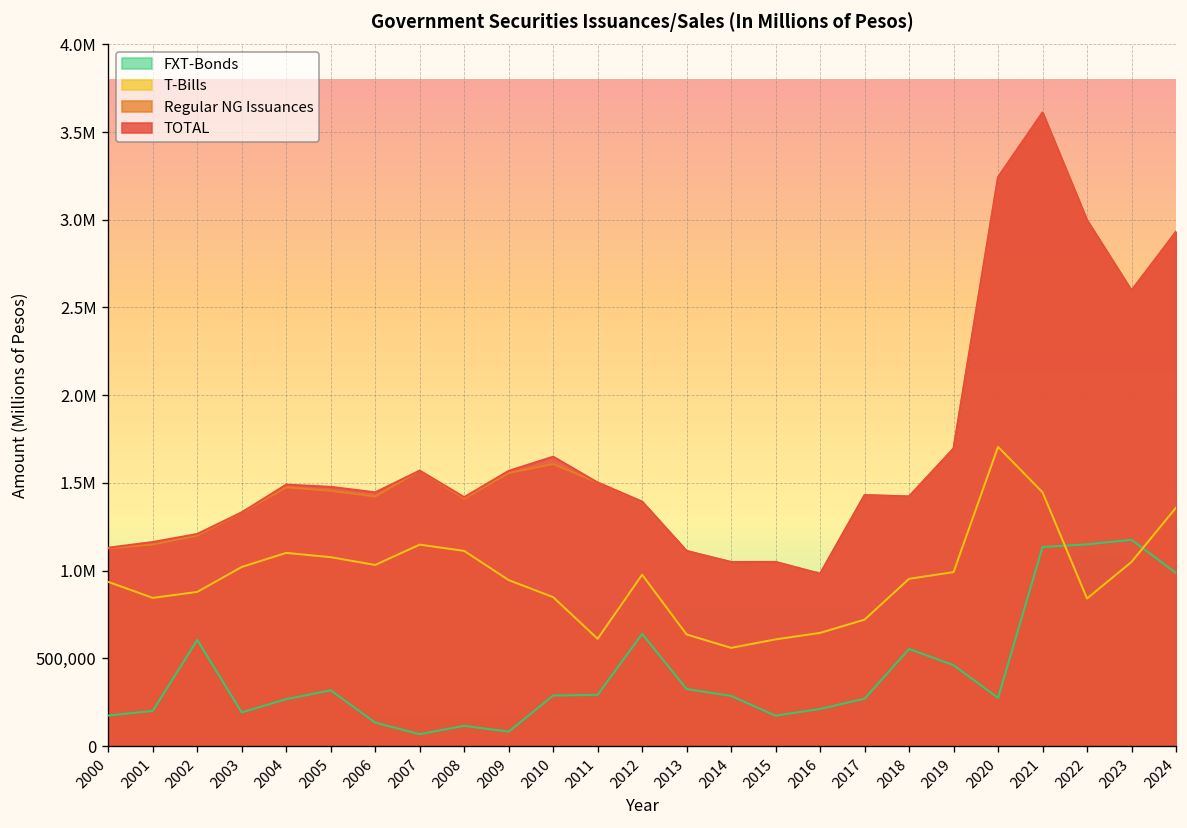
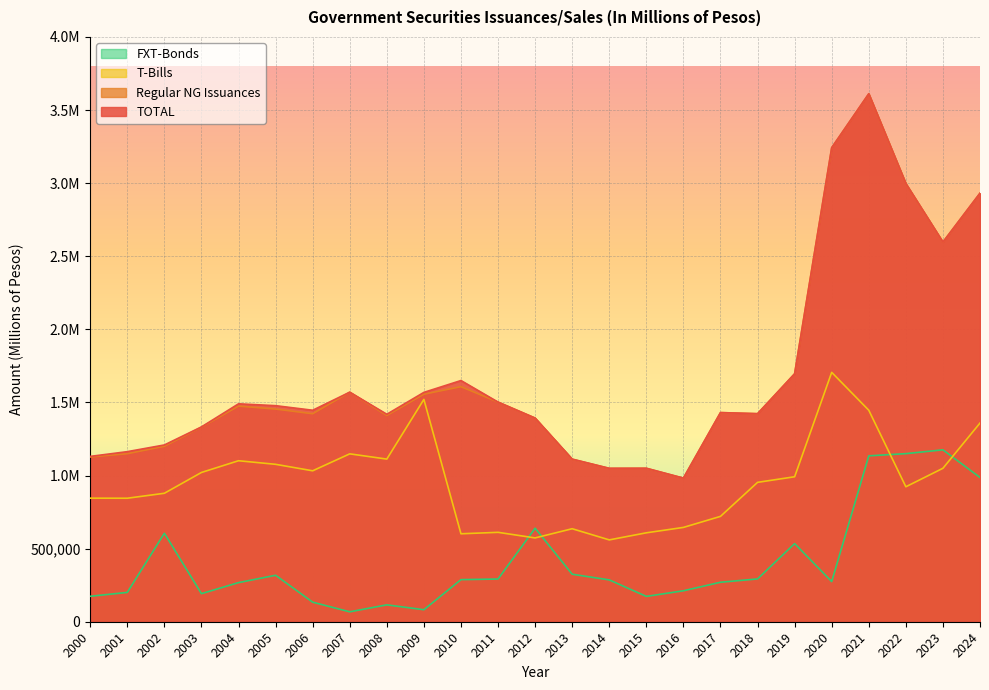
  {
    "FXT-Bonds": {
      "2000": "170,000",
      "2001": "200,000",
      "2002": "610,000",
      "2003": "190,000",
      "2004": "270,000",
      "2005": "320,000",
      "2006": "130,000",
      "2007": "70,000",
      "2008": "120,000",
      "2009": "80,000",
      "2010": "290,000",
      "2011": "290,000",
      "2012": "640,000",
      "2013": "320,000",
      "2014": "290,000",
      "2015": "170,000",
      "2016": "210,000",
      "2017": "270,000",
-     "2018": "550,000",
-     "2019": "460,000",
+     "2018": "290,000",
+     "2019": "530,000",
      "2020": "270,000",
      "2021": "1,130,000",
      "2022": "1,150,000",
      "2023": "1,180,000",
      "2024": "990,000"
    },
    "T-Bills": {
-     "2000": "940,000",
+     "2000": "850,000",
      "2001": "840,000",
      "2002": "880,000",
      "2003": "1,020,000",
      "2004": "1,100,000",
      "2005": "1,080,000",
      "2006": "1,030,000",
      "2007": "1,150,000",
      "2008": "1,110,000",
-     "2009": "950,000",
-     "2010": "850,000",
+     "2009": "1,520,000",
+     "2010": "600,000",
      "2011": "610,000",
-     "2012": "980,000",
+     "2012": "570,000",
      "2013": "640,000",
      "2014": "560,000",
      "2015": "610,000",
      "2016": "650,000",
      "2017": "720,000",
      "2018": "950,000",
      "2019": "990,000",
      "2020": "1,710,000",
      "2021": "1,450,000",
-     "2022": "840,000",
+     "2022": "920,000",
      "2023": "1,050,000",
      "2024": "1,360,000"
    }
  }
